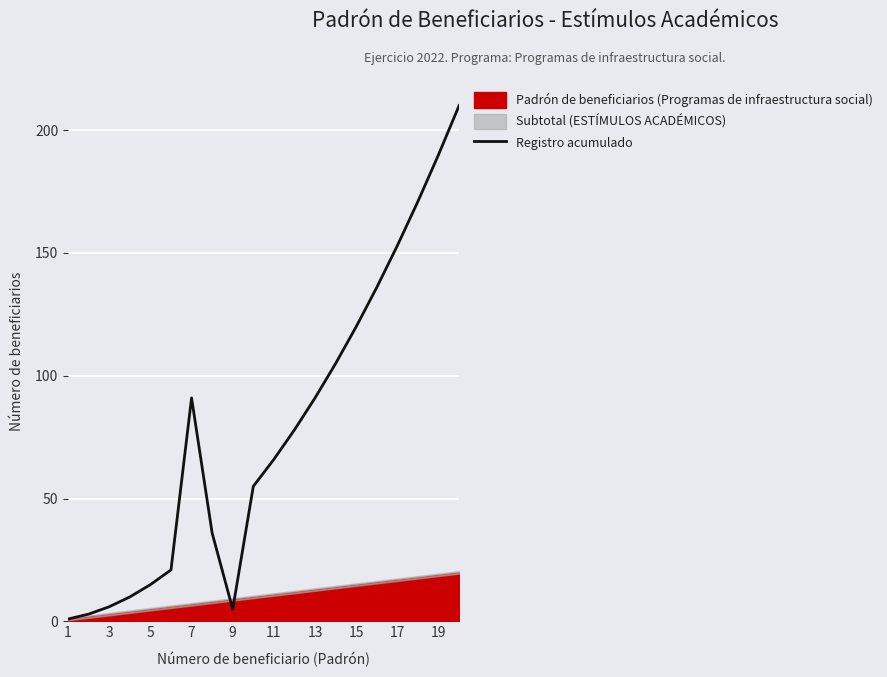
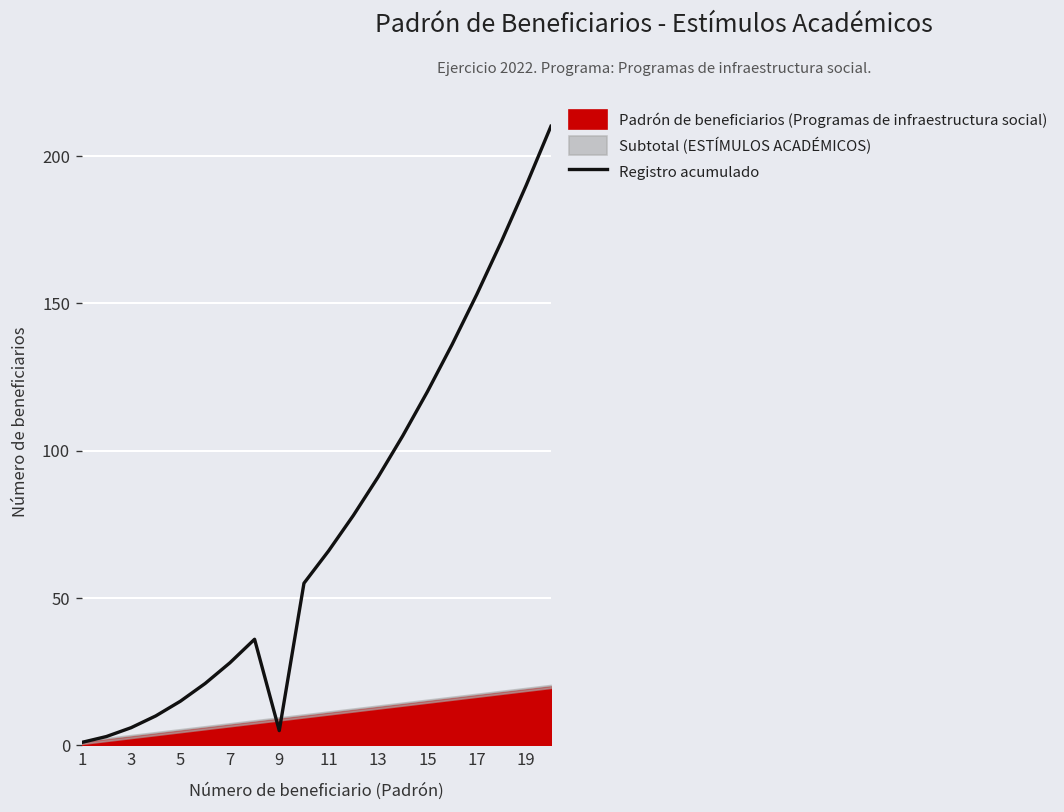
  {
    "Registro acumulado": {
      "3": 6,
      "5": 15,
-     "7": 91,
+     "7": 28,
      "9": 5,
      "11": 66,
      "13": 91,
      "15": 120,
      "17": 153,
      "19": 190
    }
  }
